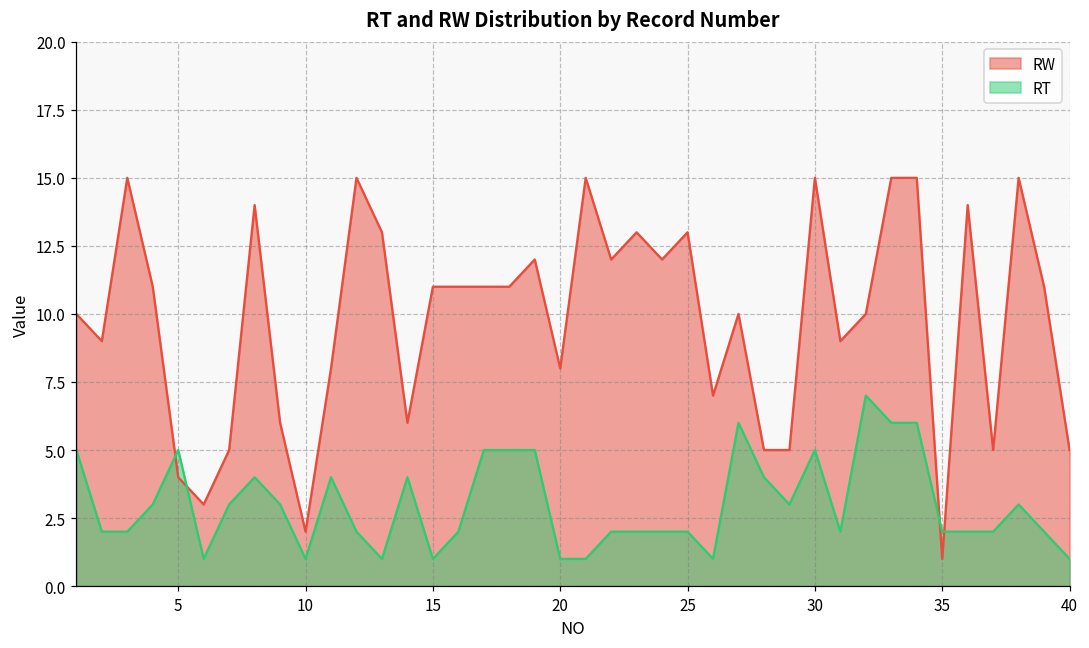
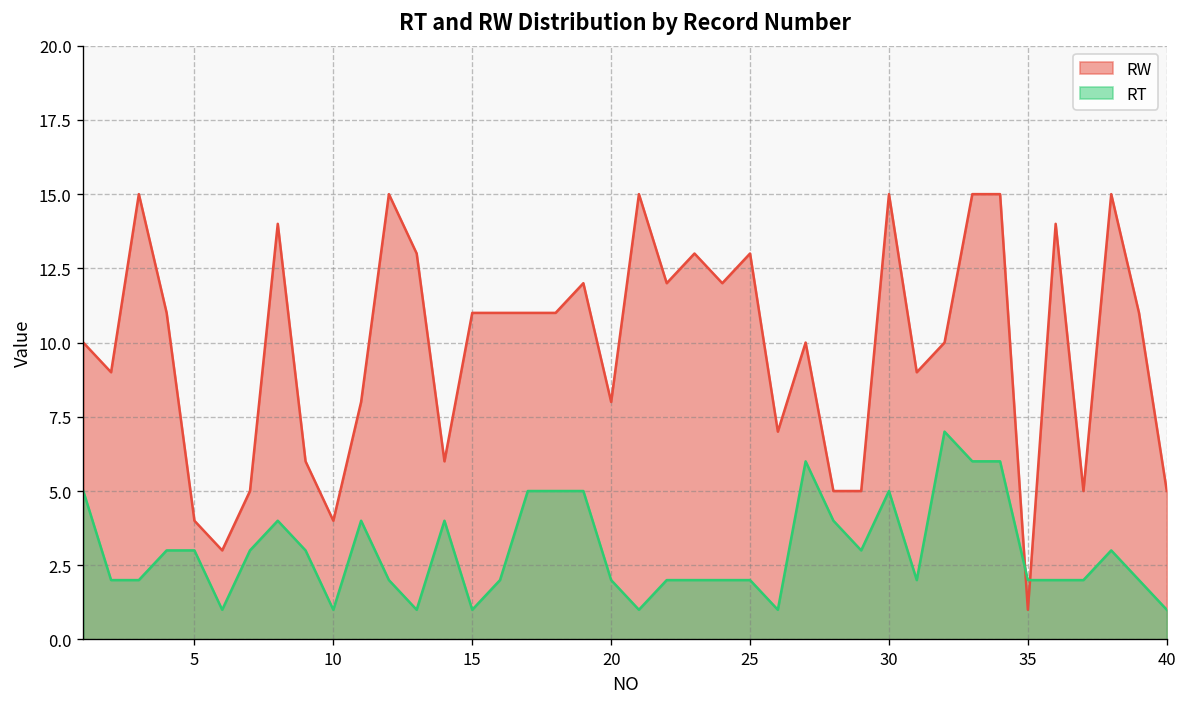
  {
    "RW": {
      "5": 4,
-     "10": 2,
+     "10": 4,
      "15": 11,
      "20": 8,
      "25": 13,
      "30": 15,
      "35": 1,
      "40": 5
    },
    "RT": {
-     "5": 5,
+     "5": 3,
      "10": 1,
      "15": 1,
-     "20": 1,
+     "20": 2,
      "25": 2,
      "30": 5,
      "35": 2,
      "40": 1
    }
  }
